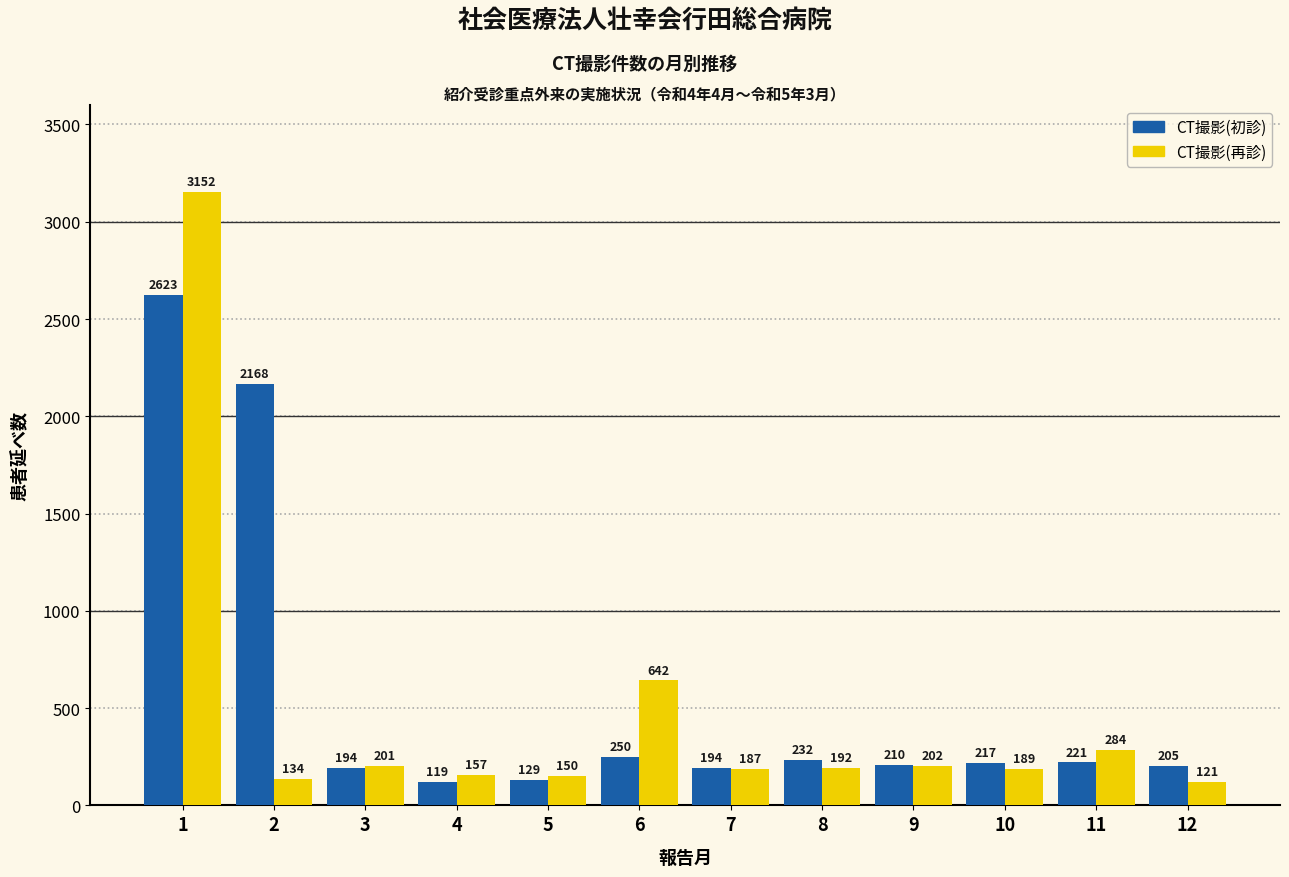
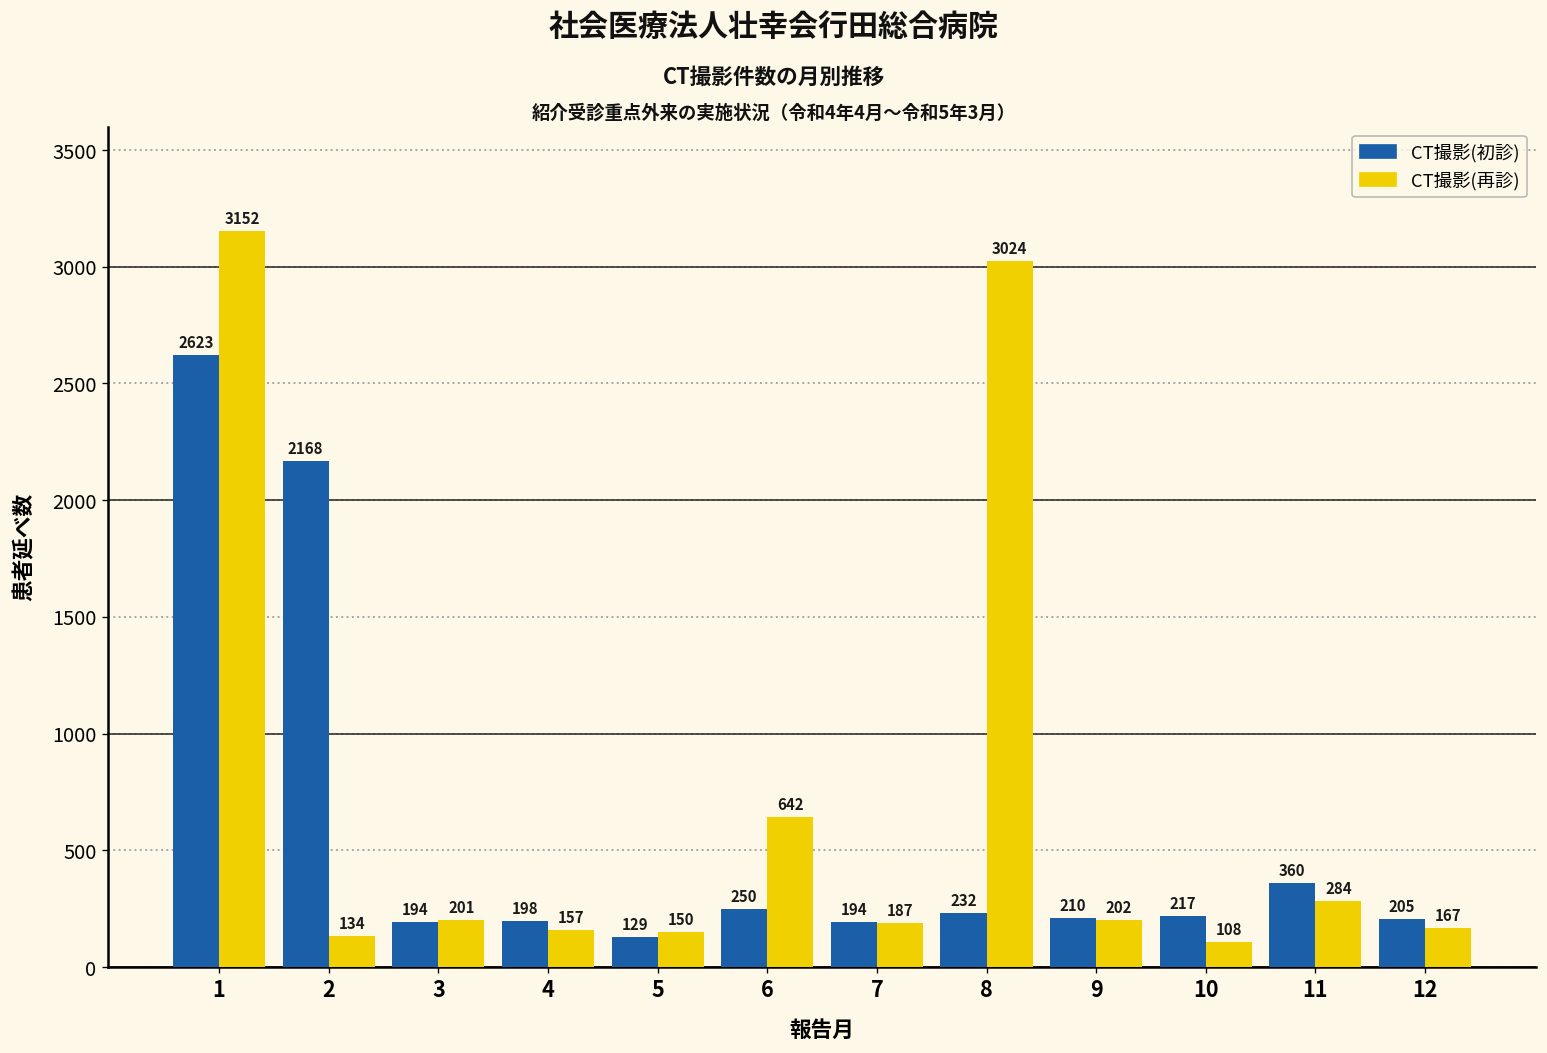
  {
    "CT撮影(初診)": {
      "1": 2623,
      "2": 2168,
      "3": 194,
-     "4": 119,
+     "4": 198,
      "5": 129,
      "6": 250,
      "7": 194,
      "8": 232,
      "9": 210,
      "10": 217,
-     "11": 221,
+     "11": 360,
      "12": 205
    },
    "CT撮影(再診)": {
      "1": 3152,
      "2": 134,
      "3": 201,
      "4": 157,
      "5": 150,
      "6": 642,
      "7": 187,
-     "8": 192,
+     "8": 3024,
      "9": 202,
-     "10": 189,
+     "10": 108,
      "11": 284,
-     "12": 121
+     "12": 167
    }
  }
